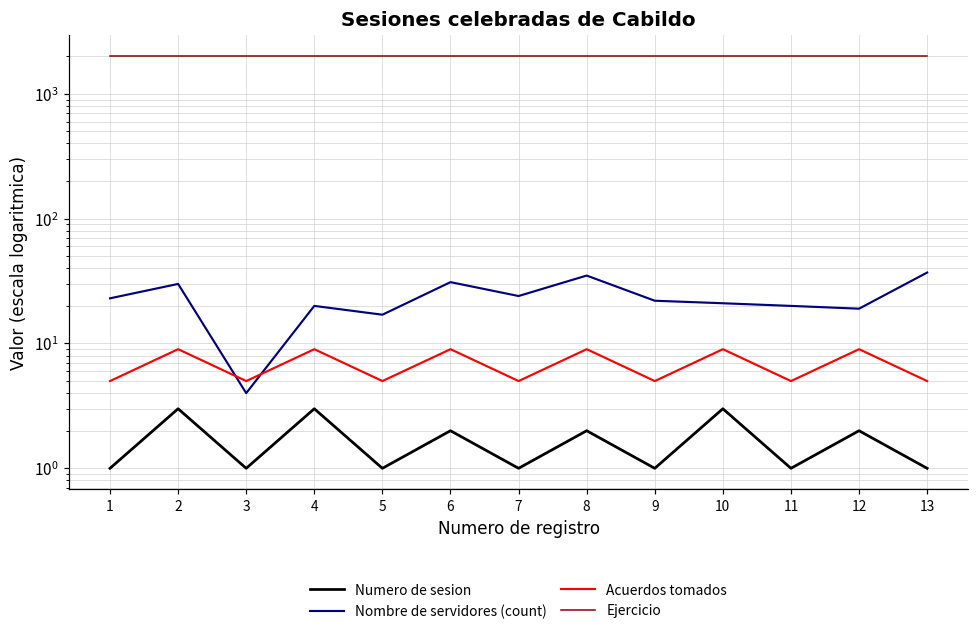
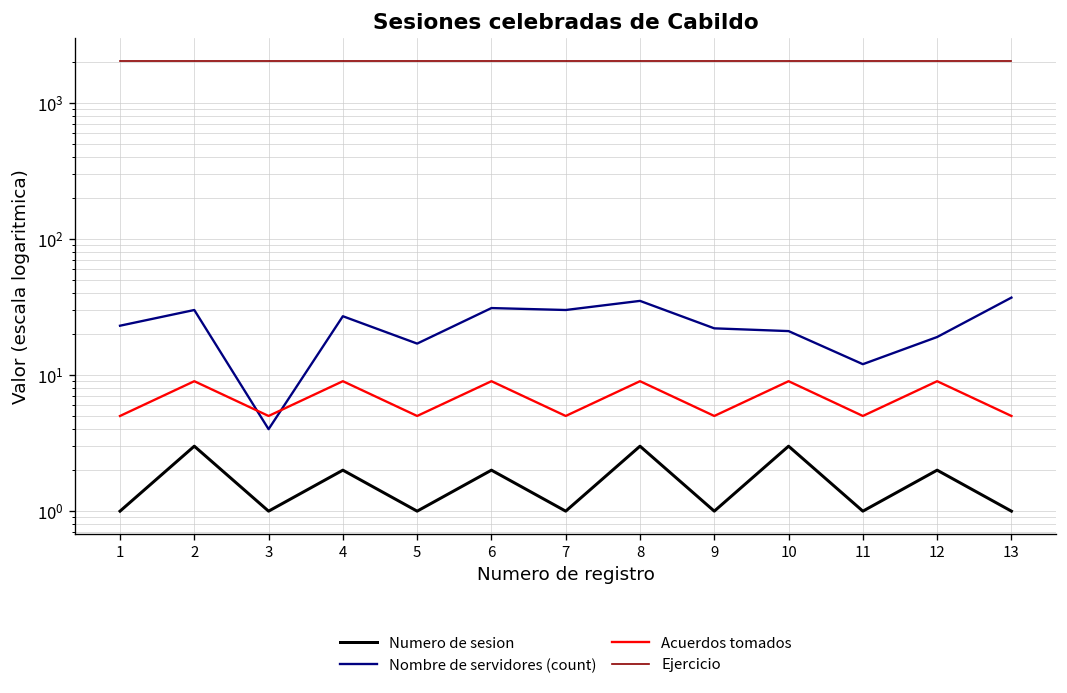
  {
    "Numero de sesion": {
      "1": 1,
      "2": 3,
      "3": 1,
-     "4": 3,
+     "4": 2,
      "5": 1,
      "6": 2,
      "7": 1,
-     "8": 2,
+     "8": 3,
      "9": 1,
      "10": 3,
      "11": 1,
      "12": 2,
      "13": 1
    },
    "Nombre de servidores (count)": {
      "1": 23,
      "2": 30,
      "3": 4,
-     "4": 20,
+     "4": 27,
      "5": 17,
      "6": 31,
-     "7": 24,
+     "7": 30,
      "8": 35,
      "9": 22,
      "10": 21,
-     "11": 20,
+     "11": 12,
      "12": 19,
      "13": 37
    },
    "Acuerdos tomados": {
      "1": 5,
      "2": 9,
      "3": 5,
      "4": 9,
      "5": 5,
      "6": 9,
      "7": 5,
      "8": 9,
      "9": 5,
      "10": 9,
      "11": 5,
      "12": 9,
      "13": 5
    },
    "Ejercicio": {
      "1": 2000,
      "2": 2000,
      "3": 2000,
      "4": 2000,
      "5": 2000,
      "6": 2000,
      "7": 2000,
      "8": 2000,
      "9": 2000,
      "10": 2000,
      "11": 2000,
      "12": 2000,
      "13": 2000
    }
  }
